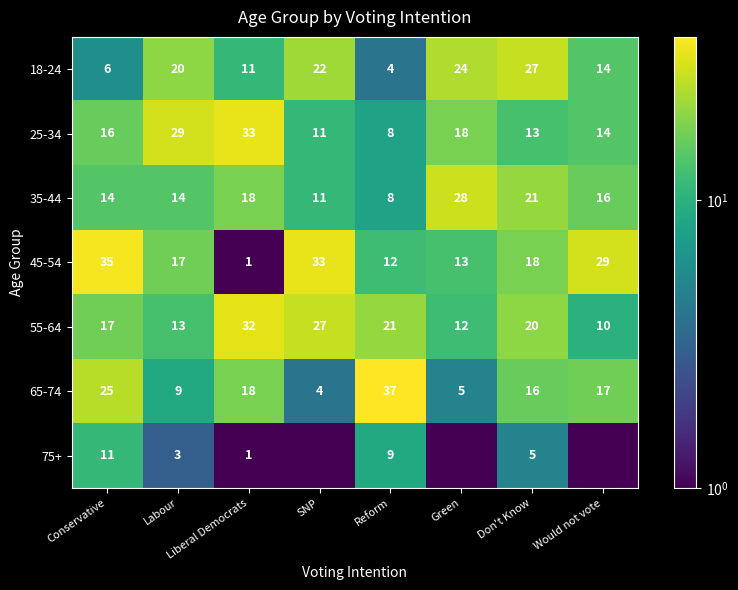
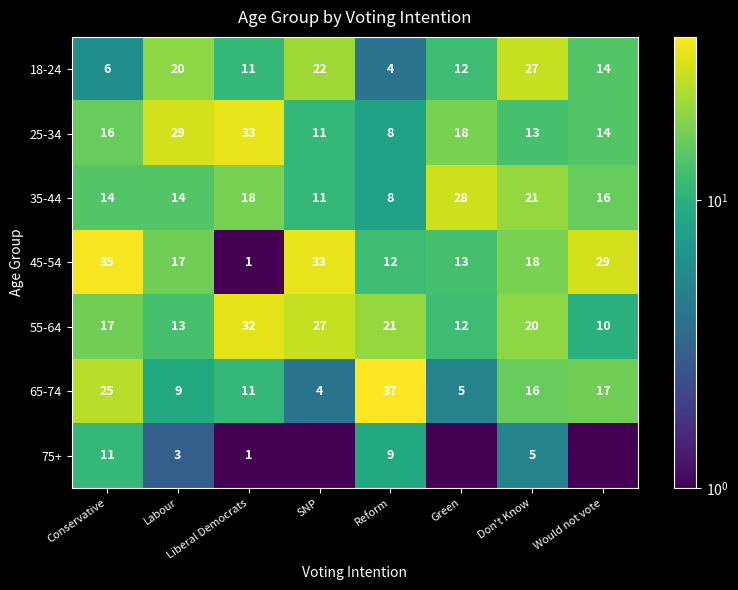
  {
    "18-24": {
      "Conservative": 6,
      "Labour": 20,
      "Liberal Democrats": 11,
      "SNP": 22,
      "Reform": 4,
-     "Green": 24,
+     "Green": 12,
      "Don't Know": 27,
      "Would not vote": 14
    },
    "25-34": {
      "Conservative": 16,
      "Labour": 29,
      "Liberal Democrats": 33,
      "SNP": 11,
      "Reform": 8,
      "Green": 18,
      "Don't Know": 13,
      "Would not vote": 14
    },
    "35-44": {
      "Conservative": 14,
      "Labour": 14,
      "Liberal Democrats": 18,
      "SNP": 11,
      "Reform": 8,
      "Green": 28,
      "Don't Know": 21,
      "Would not vote": 16
    },
    "45-54": {
      "Conservative": 35,
      "Labour": 17,
      "Liberal Democrats": 1,
      "SNP": 33,
      "Reform": 12,
      "Green": 13,
      "Don't Know": 18,
      "Would not vote": 29
    },
    "55-64": {
      "Conservative": 17,
      "Labour": 13,
      "Liberal Democrats": 32,
      "SNP": 27,
      "Reform": 21,
      "Green": 12,
      "Don't Know": 20,
      "Would not vote": 10
    },
    "65-74": {
      "Conservative": 25,
      "Labour": 9,
-     "Liberal Democrats": 18,
+     "Liberal Democrats": 11,
      "SNP": 4,
      "Reform": 37,
      "Green": 5,
      "Don't Know": 16,
      "Would not vote": 17
    },
    "75+": {
      "Conservative": 11,
      "Labour": 3,
      "Liberal Democrats": 1,
      "Reform": 9,
      "Don't Know": 5
    }
  }
